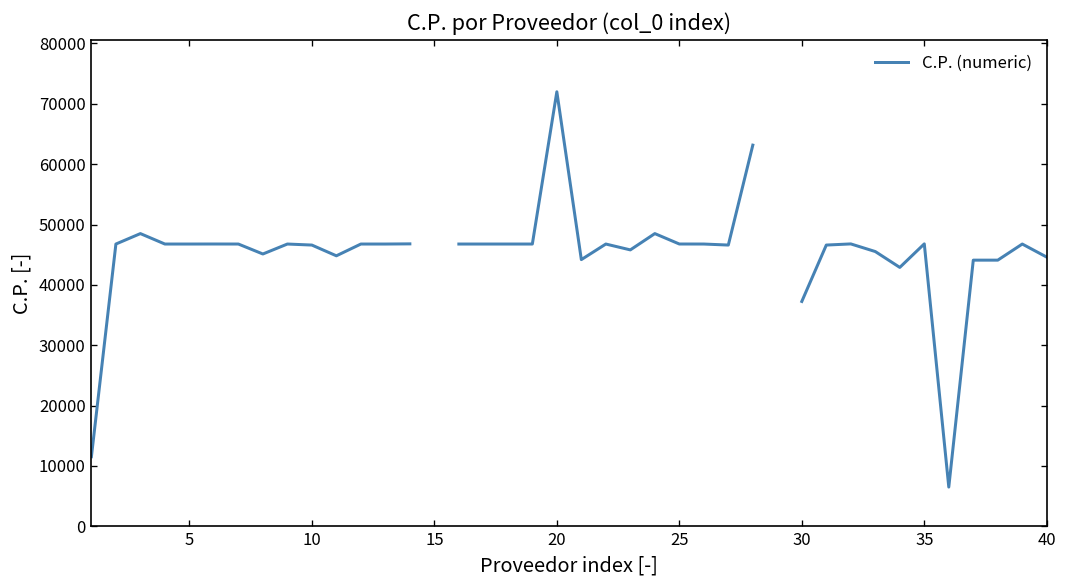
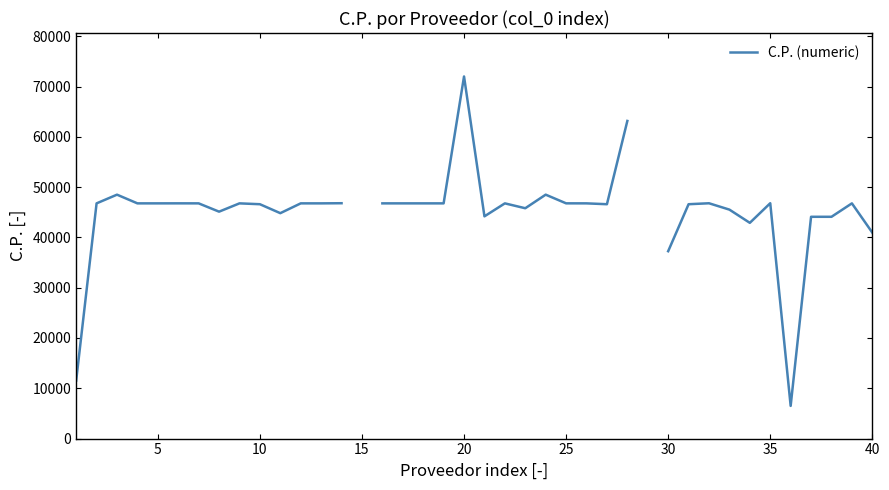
  {
    "5": 47000,
    "10": 47000,
    "20": 72000,
    "25": 47000,
    "30": 37000,
    "35": 47000,
-   "40": 45000
+   "40": 41000
  }
